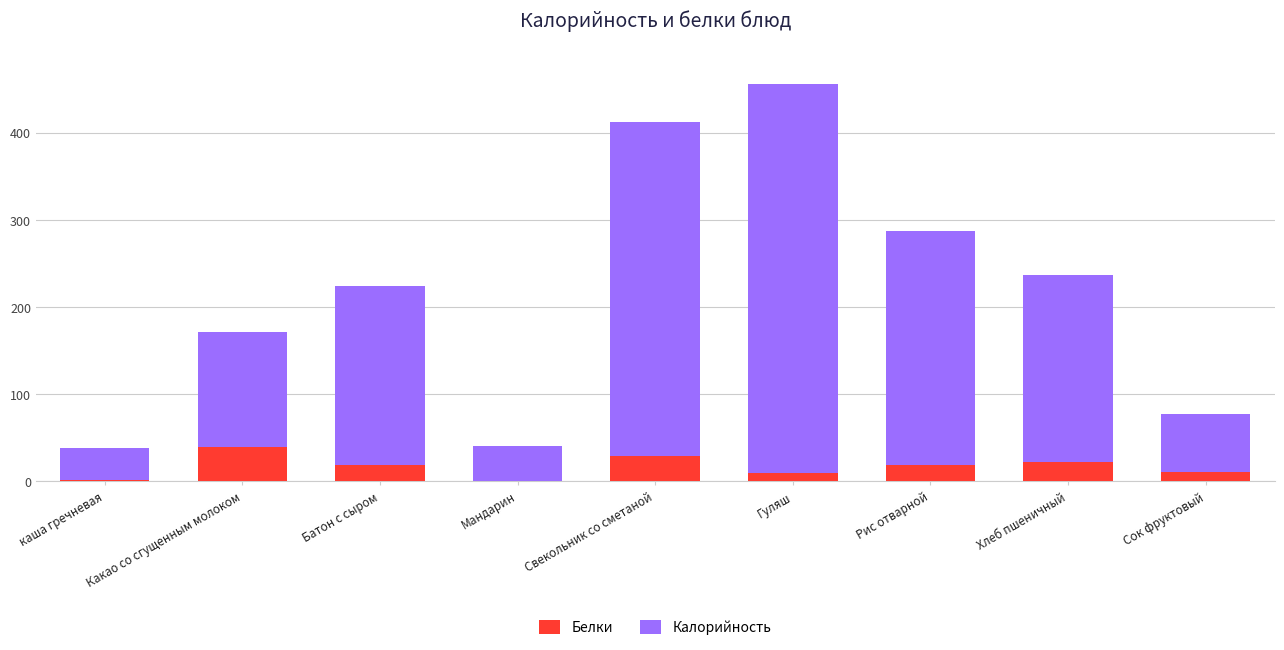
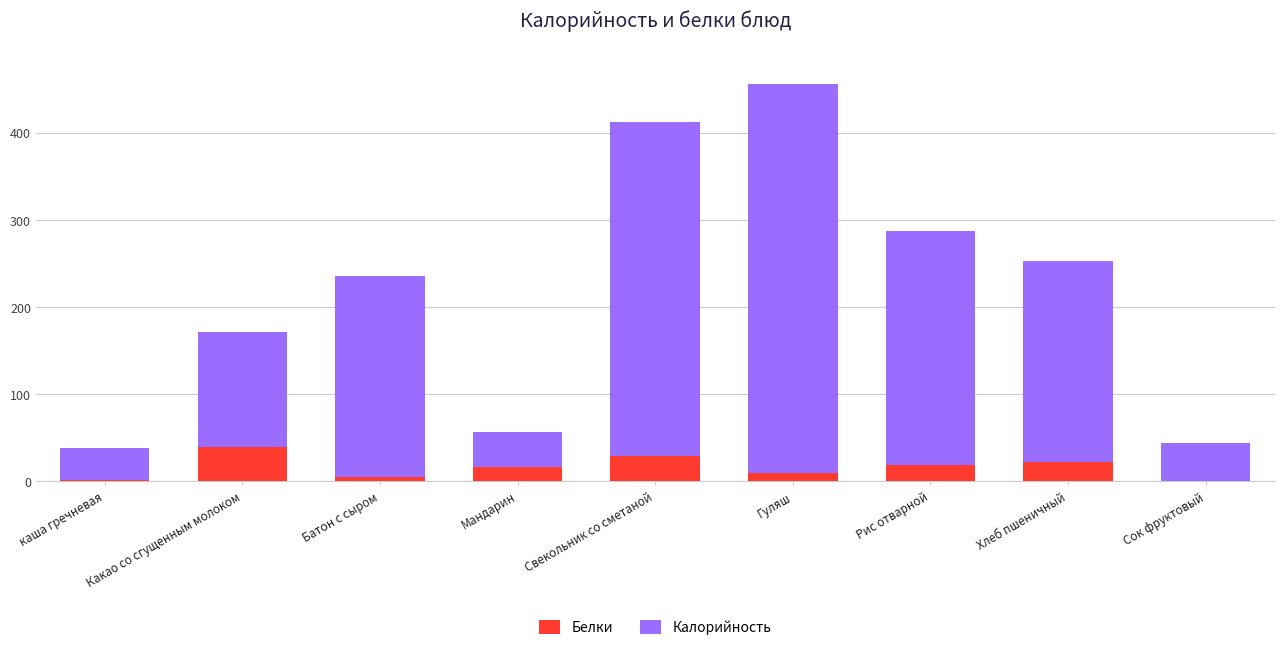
  {
    "Белки": {
      "Какао со сгущенным молоком": 40,
-     "Батон с сыром": 20,
-     "Мандарин": 0,
+     "Батон с сыром": 0,
+     "Мандарин": 20,
      "Свекольник со сметаной": 30,
      "Гуляш": 10,
      "Рис отварной": 20,
      "Хлеб пшеничный": 20,
-     "Сок фруктовый": 10
+     "Сок фруктовый": 0
    },
    "Калорийность": {
      "каша гречневая": 40,
      "Какао со сгущенным молоком": 130,
-     "Батон с сыром": 210,
+     "Батон с сыром": 230,
      "Мандарин": 40,
      "Свекольник со сметаной": 380,
      "Гуляш": 450,
      "Рис отварной": 270,
-     "Хлеб пшеничный": 220,
-     "Сок фруктовый": 70
+     "Хлеб пшеничный": 230,
+     "Сок фруктовый": 40
    }
  }
